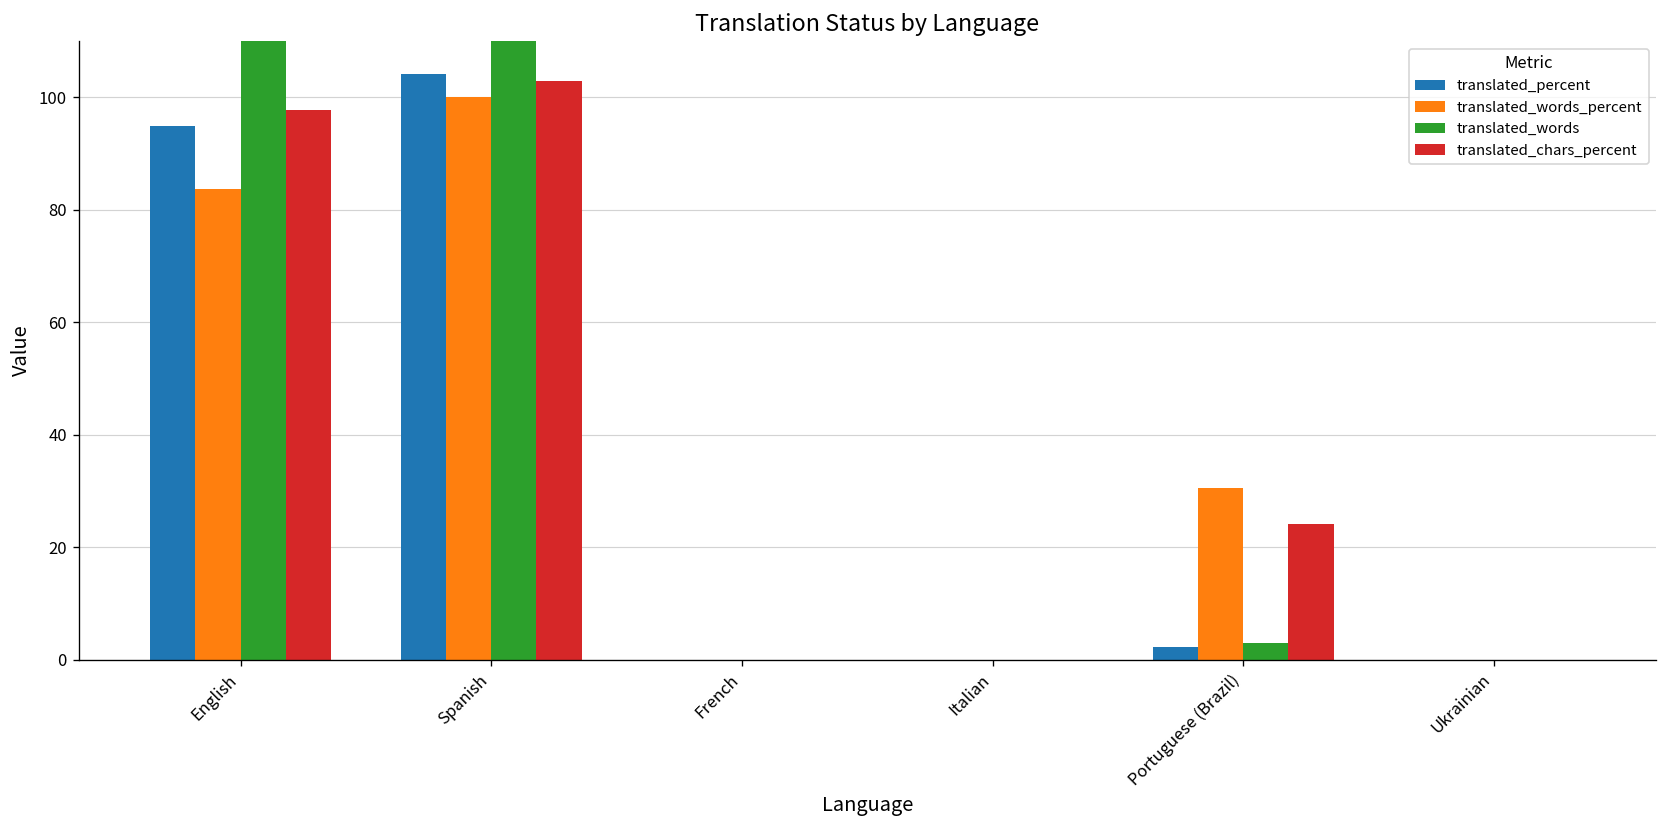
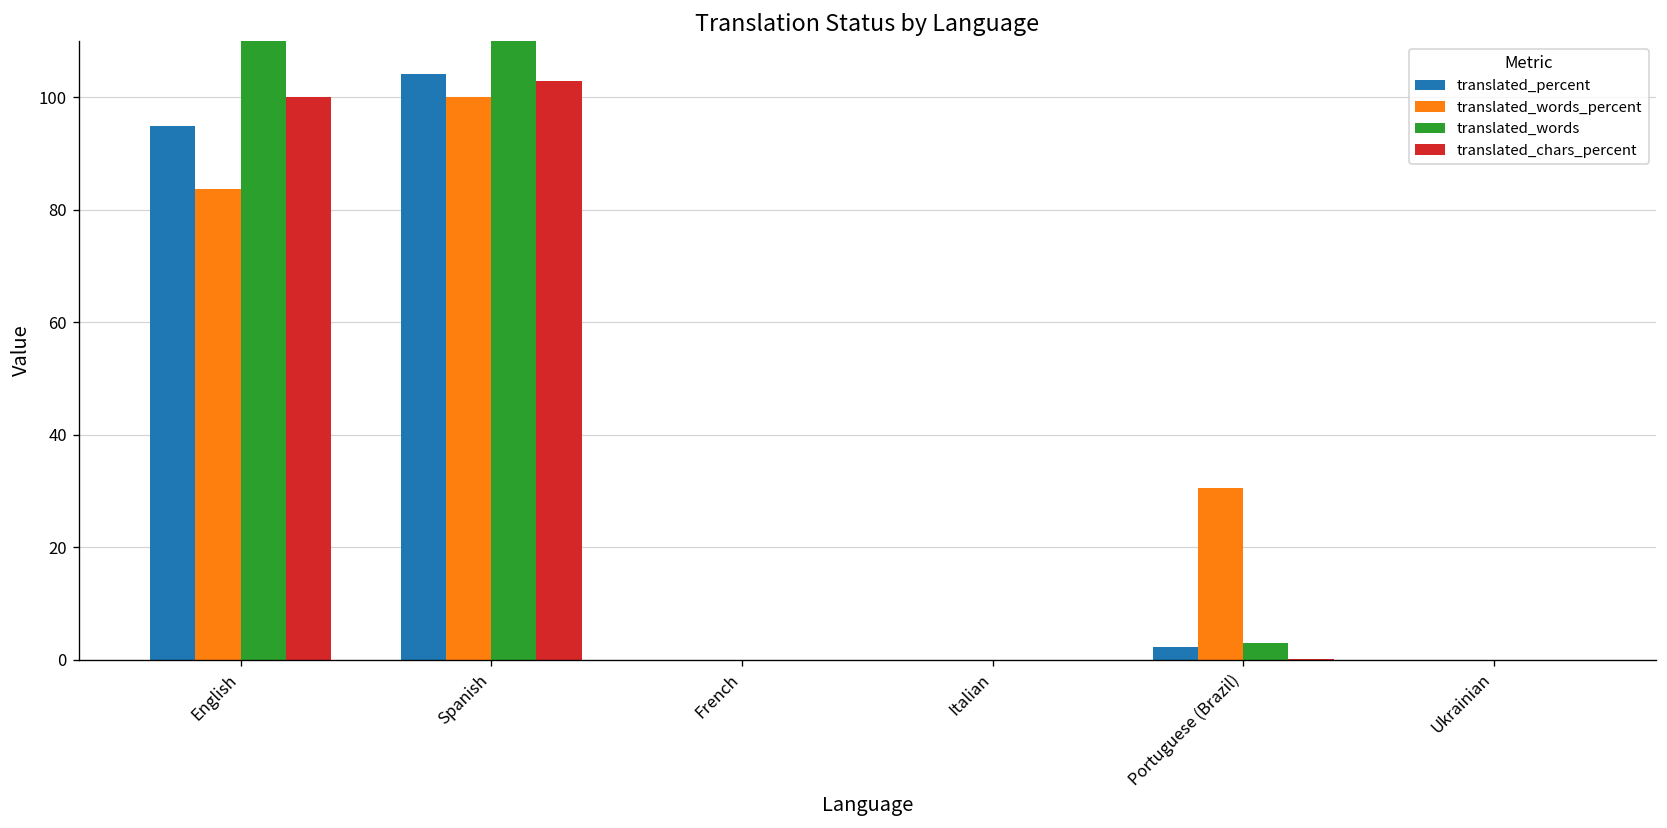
  {
    "translated_percent": {
      "English": 95,
      "Spanish": 104,
      "French": 0,
      "Italian": 0,
      "Portuguese (Brazil)": 2,
      "Ukrainian": 0
    },
    "translated_words_percent": {
      "English": 84,
      "Spanish": 100,
      "French": 0,
      "Italian": 0,
      "Portuguese (Brazil)": 31,
      "Ukrainian": 0
    },
    "translated_words": {
      "French": 0,
      "Italian": 0,
      "Portuguese (Brazil)": 3,
      "Ukrainian": 0
    },
    "translated_chars_percent": {
-     "English": 98,
+     "English": 100,
      "Spanish": 103,
      "French": 0,
      "Italian": 0,
-     "Portuguese (Brazil)": 24,
+     "Portuguese (Brazil)": 0,
      "Ukrainian": 0
    }
  }
